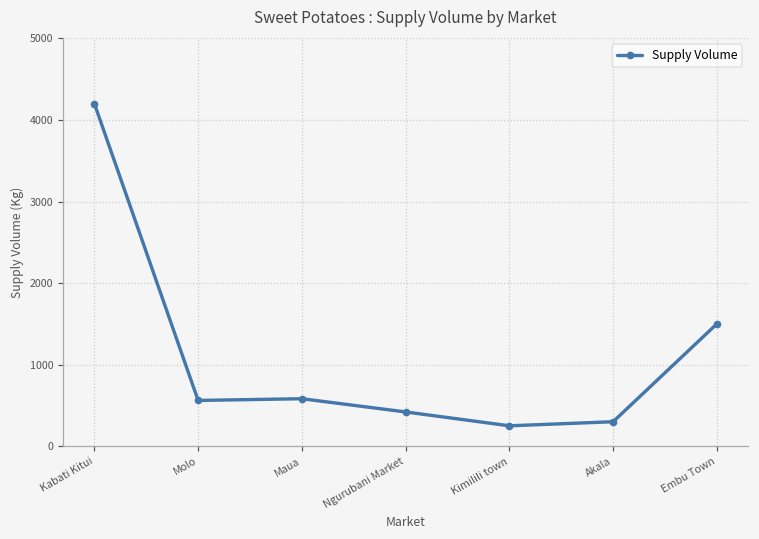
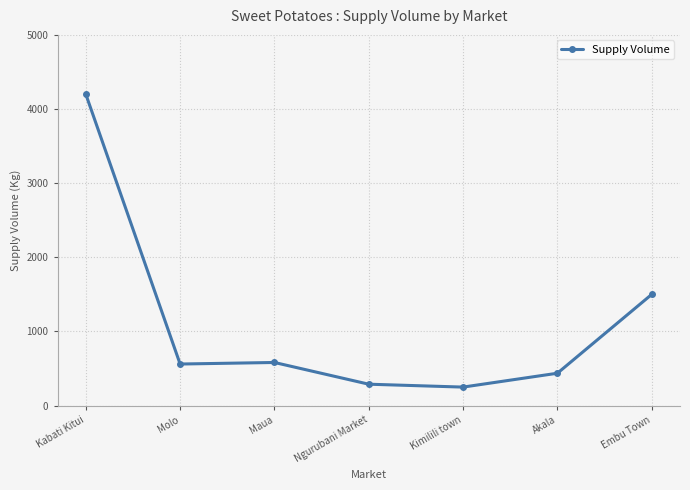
  {
    "Kabati Kitui": 4200,
    "Molo": 600,
    "Maua": 600,
-   "Ngurubani Market": 400,
+   "Ngurubani Market": 300,
    "Kimilili town": 300,
-   "Akala": 300,
+   "Akala": 400,
    "Embu Town": 1500
  }
